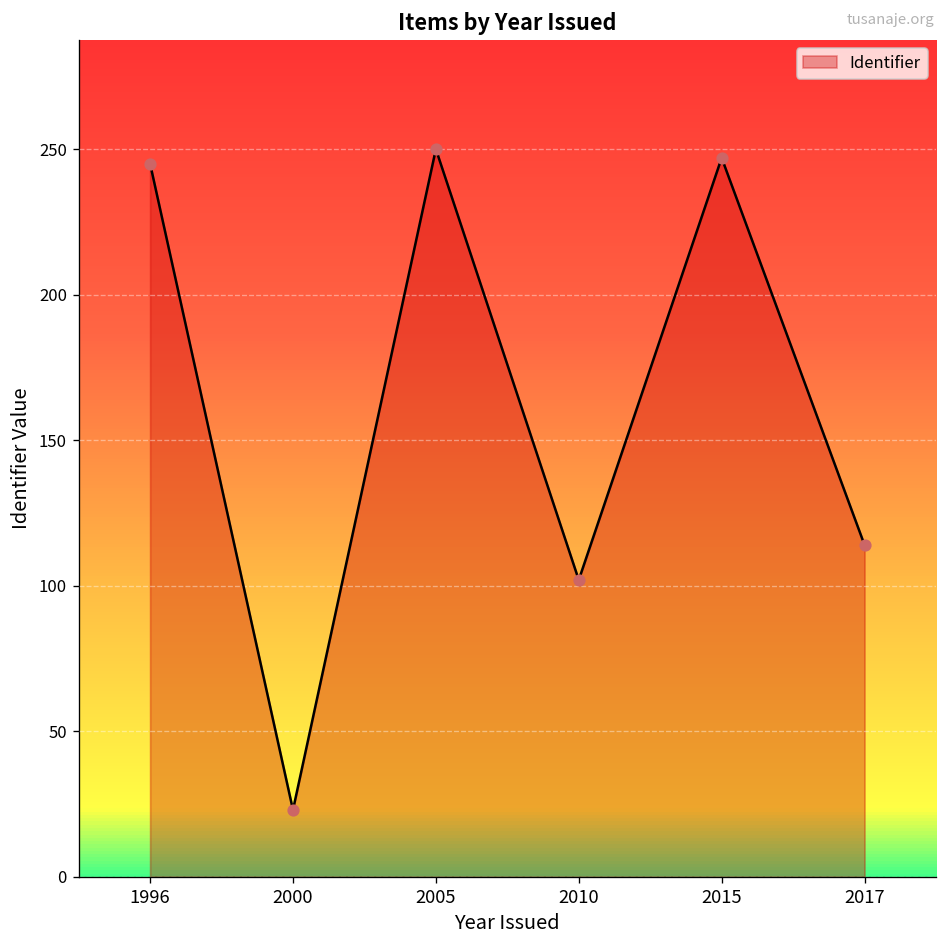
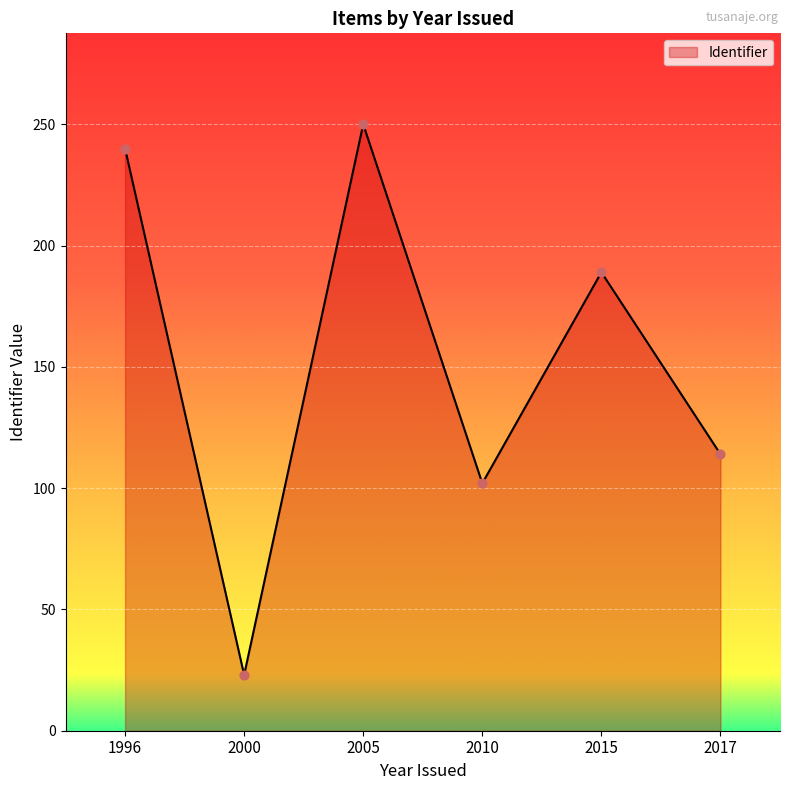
  {
-   "1996": 245,
+   "1996": 240,
    "2000": 23,
    "2005": 250,
    "2010": 102,
-   "2015": 247,
+   "2015": 189,
    "2017": 114
  }
